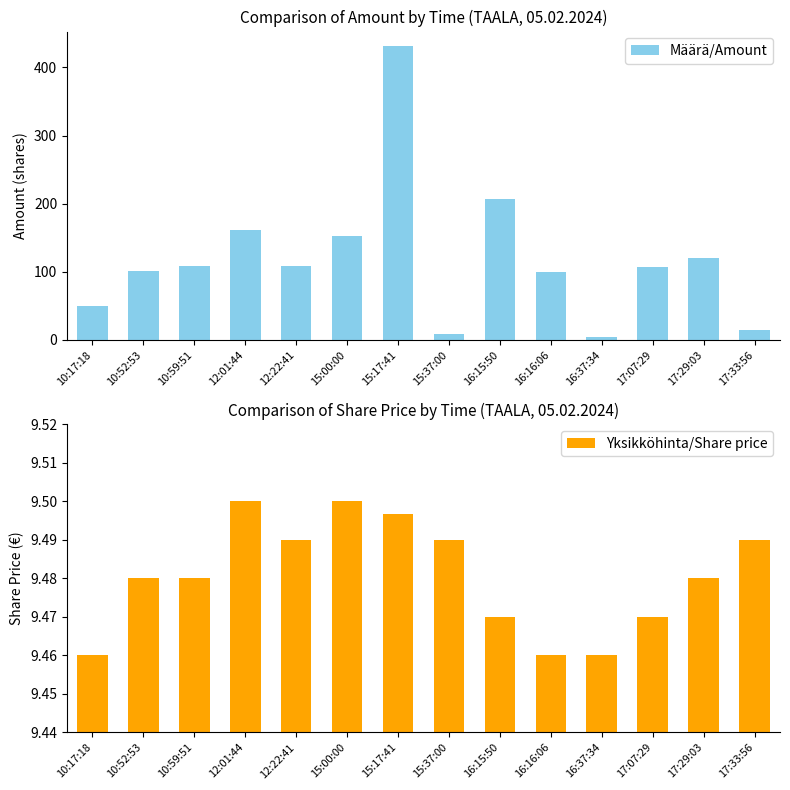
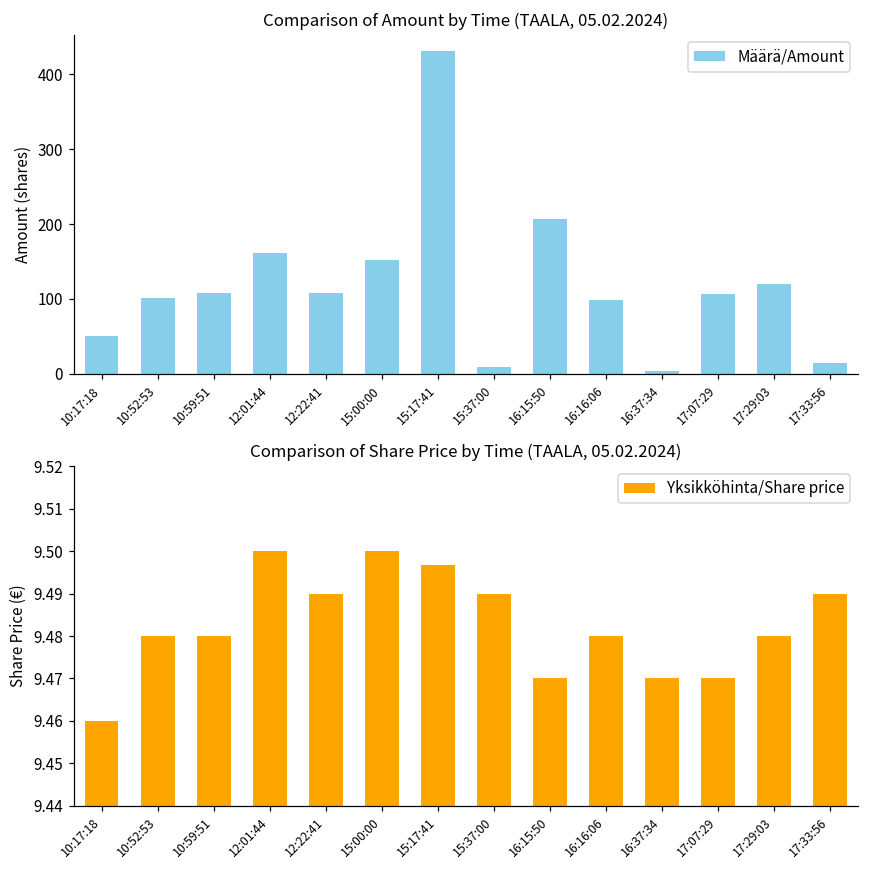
  {
    "Comparison of Amount by Time (TAALA, 05.02.2024)": {
      "10:17:18": 50,
      "10:52:53": 100,
      "10:59:51": 110,
      "12:01:44": 160,
      "12:22:41": 110,
      "15:00:00": 150,
      "15:17:41": 430,
      "15:37:00": 10,
      "16:15:50": 210,
      "16:16:06": 100,
      "16:37:34": 0,
      "17:07:29": 110,
      "17:29:03": 120,
      "17:33:56": 10
    },
    "Comparison of Share Price by Time (TAALA, 05.02.2024)": {
      "10:17:18": 9.46,
      "10:52:53": 9.48,
      "10:59:51": 9.48,
      "12:01:44": 9.50,
      "12:22:41": 9.49,
      "15:00:00": 9.50,
      "15:17:41": 9.497,
      "15:37:00": 9.49,
      "16:15:50": 9.47,
-     "16:16:06": 9.46,
-     "16:37:34": 9.46,
+     "16:16:06": 9.48,
+     "16:37:34": 9.47,
      "17:07:29": 9.47,
      "17:29:03": 9.48,
      "17:33:56": 9.49
    }
  }
